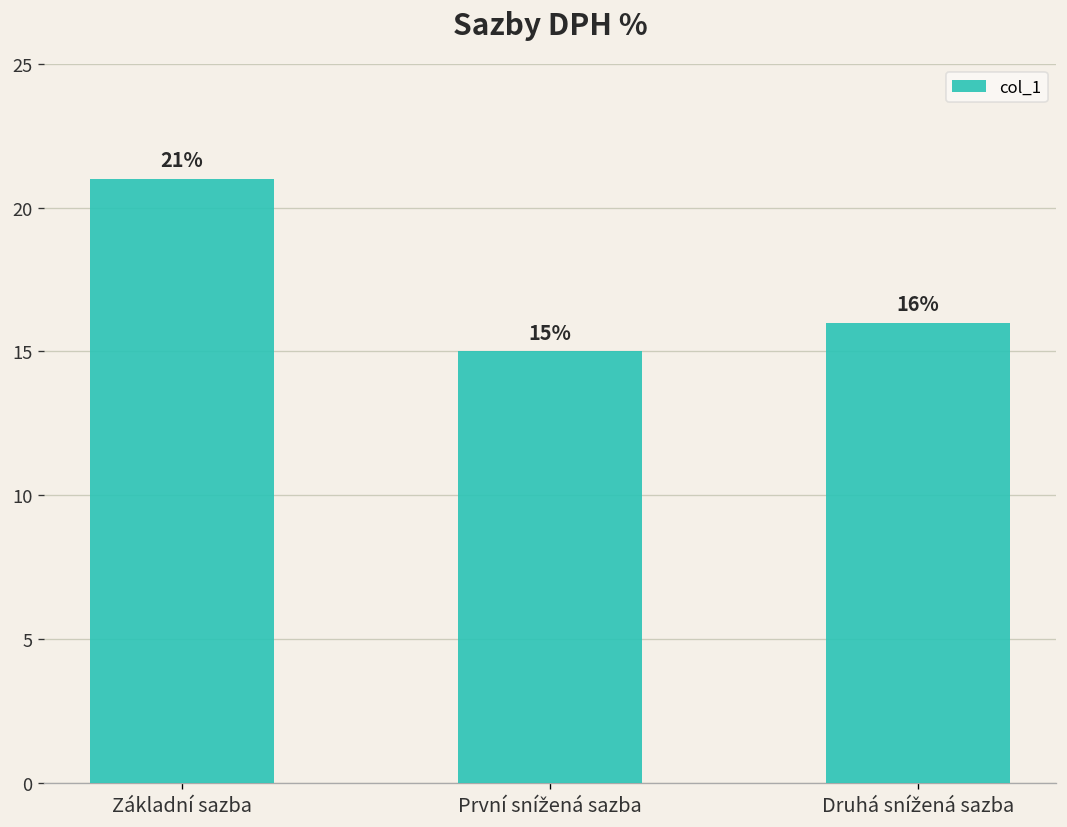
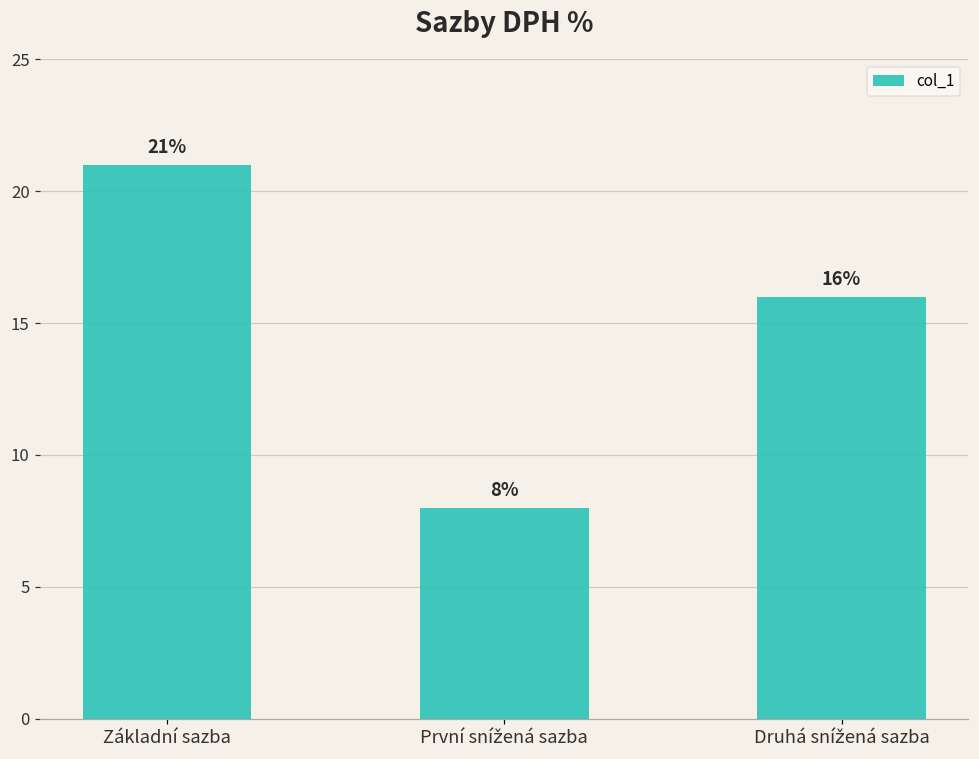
  {
    "Základní sazba": "21%",
-   "První snížená sazba": "15%",
+   "První snížená sazba": "8%",
    "Druhá snížená sazba": "16%"
  }
